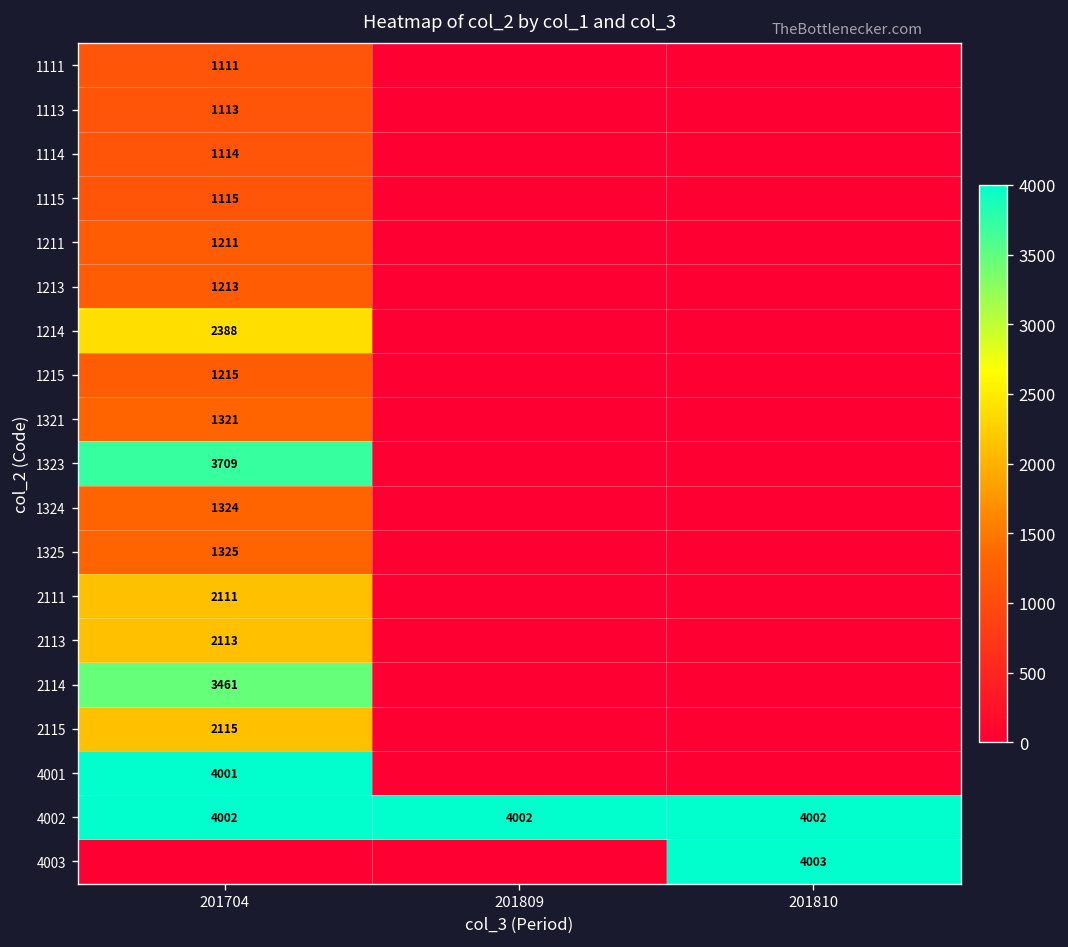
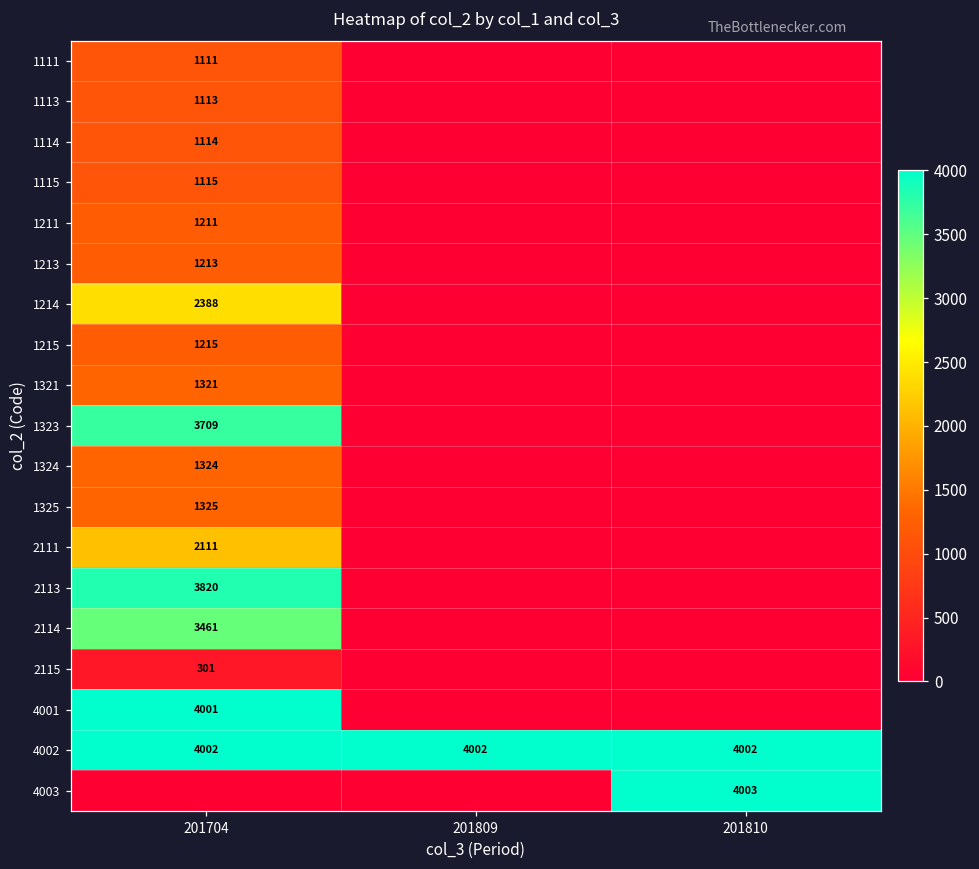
  {
    "1111": {
      "201704": 1111
    },
    "1113": {
      "201704": 1113
    },
    "1114": {
      "201704": 1114
    },
    "1115": {
      "201704": 1115
    },
    "1211": {
      "201704": 1211
    },
    "1213": {
      "201704": 1213
    },
    "1214": {
      "201704": 2388
    },
    "1215": {
      "201704": 1215
    },
    "1321": {
      "201704": 1321
    },
    "1323": {
      "201704": 3709
    },
    "1324": {
      "201704": 1324
    },
    "1325": {
      "201704": 1325
    },
    "2111": {
      "201704": 2111
    },
    "2113": {
-     "201704": 2113
+     "201704": 3820
    },
    "2114": {
      "201704": 3461
    },
    "2115": {
-     "201704": 2115
+     "201704": 301
    },
    "4001": {
      "201704": 4001
    },
    "4002": {
      "201704": 4002,
      "201809": 4002,
      "201810": 4002
    },
    "4003": {
      "201810": 4003
    }
  }
